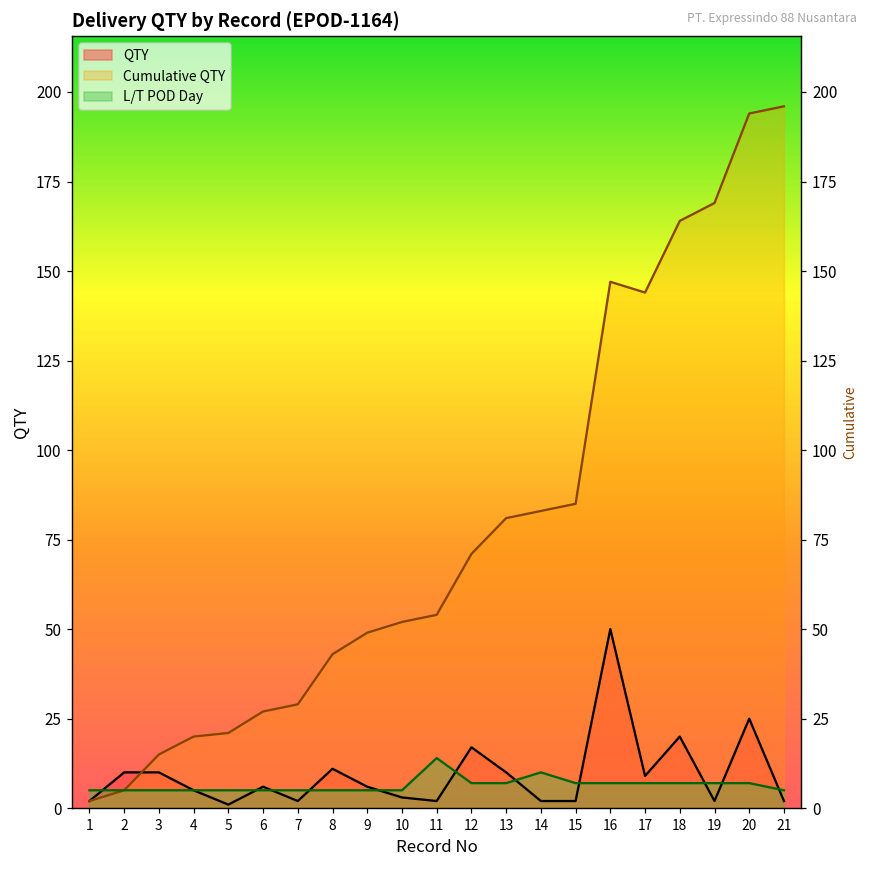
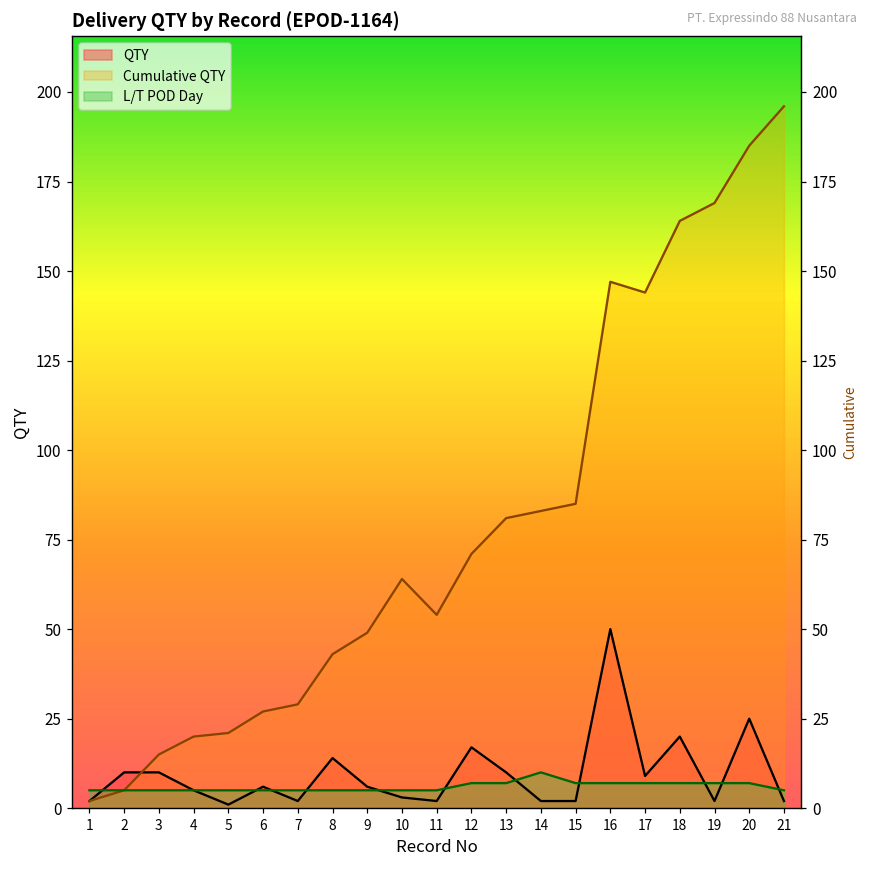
  {
    "QTY": {
      "2": 10,
      "3": 10,
      "5": 1,
      "6": 6,
      "7": 2,
-     "8": 11,
+     "8": 14,
      "9": 6,
      "10": 3,
      "11": 2,
      "12": 17,
      "13": 10,
      "14": 2,
      "15": 2,
      "16": 50,
      "17": 9,
      "18": 20,
      "19": 2,
      "20": 25,
      "21": 2
    },
    "Cumulative QTY": {
      "3": 15,
      "4": 20,
      "5": 21,
      "6": 27,
      "7": 29,
      "8": 43,
      "9": 49,
-     "10": 52,
+     "10": 64,
      "11": 54,
      "12": 71,
      "13": 81,
      "14": 83,
      "15": 85,
      "16": 147,
      "17": 144,
      "18": 164,
      "19": 169,
-     "20": 194,
+     "20": 185,
      "21": 196
    },
    "L/T POD Day": {
      "1": 5,
      "3": 5,
      "5": 5,
      "6": 5,
      "7": 5,
      "8": 5,
      "9": 5,
      "10": 5,
-     "11": 14,
+     "11": 5,
      "12": 7,
      "13": 7,
      "14": 10,
      "15": 7,
      "16": 7,
      "17": 7,
      "18": 7,
      "19": 7,
      "20": 7,
      "21": 5
    }
  }
